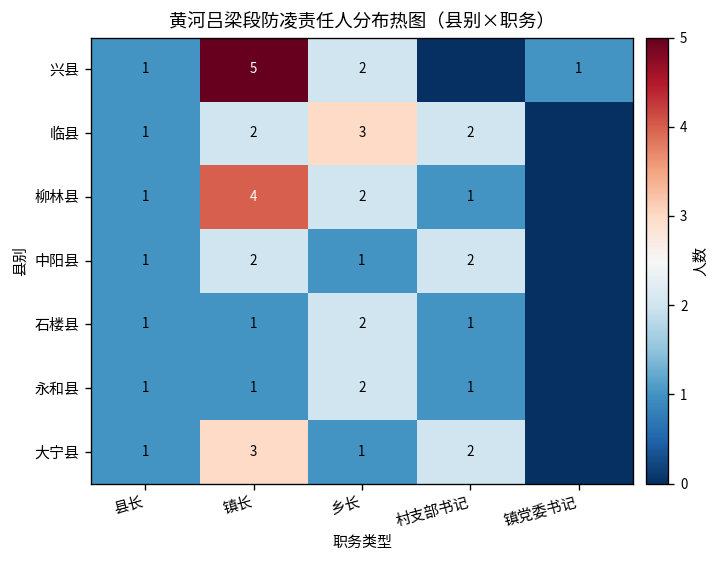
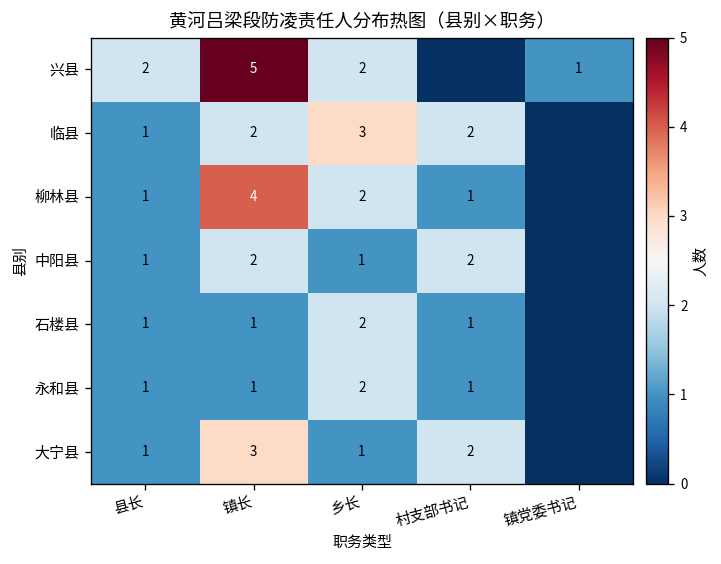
  {
    "兴县": {
-     "县长": 1,
+     "县长": 2,
      "镇长": 5,
      "乡长": 2,
      "镇党委书记": 1
    },
    "临县": {
      "县长": 1,
      "镇长": 2,
      "乡长": 3,
      "村支部书记": 2
    },
    "柳林县": {
      "县长": 1,
      "镇长": 4,
      "乡长": 2,
      "村支部书记": 1
    },
    "中阳县": {
      "县长": 1,
      "镇长": 2,
      "乡长": 1,
      "村支部书记": 2
    },
    "石楼县": {
      "县长": 1,
      "镇长": 1,
      "乡长": 2,
      "村支部书记": 1
    },
    "永和县": {
      "县长": 1,
      "镇长": 1,
      "乡长": 2,
      "村支部书记": 1
    },
    "大宁县": {
      "县长": 1,
      "镇长": 3,
      "乡长": 1,
      "村支部书记": 2
    }
  }
